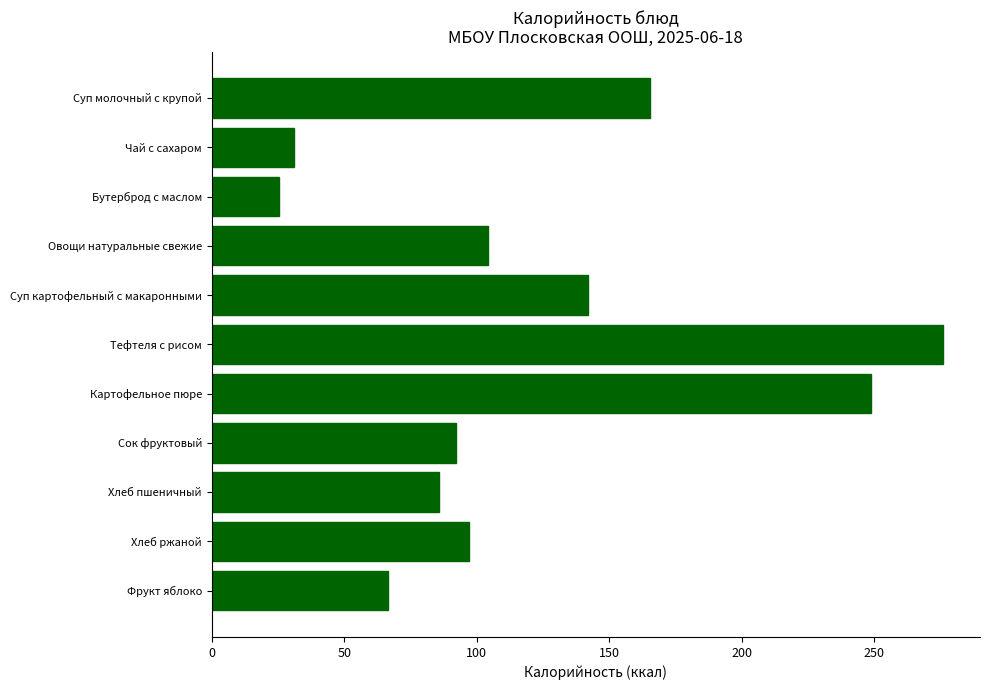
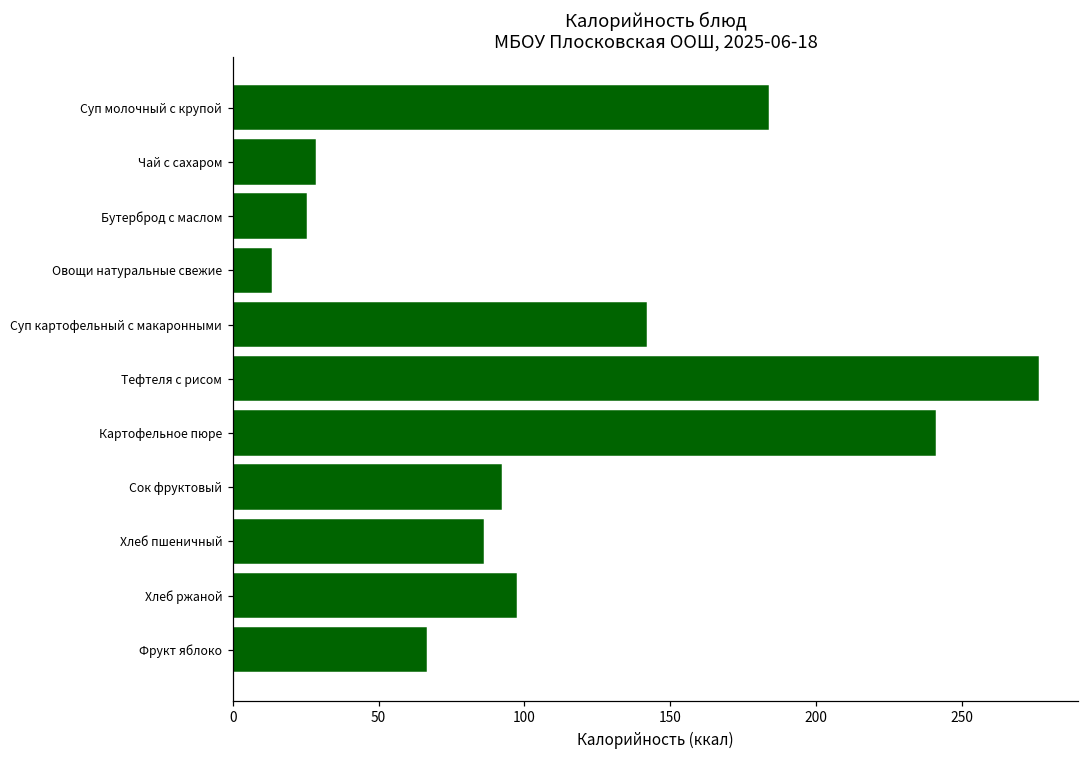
  {
-   "Суп молочный с крупой": 165,
-   "Чай с сахаром": 31,
+   "Суп молочный с крупой": 183,
+   "Чай с сахаром": 28,
    "Бутерброд с маслом": 25,
-   "Овощи натуральные свежие": 104,
+   "Овощи натуральные свежие": 13,
    "Суп картофельный с макаронными": 142,
    "Тефтеля с рисом": 276,
-   "Картофельное пюре": 249,
+   "Картофельное пюре": 241,
    "Сок фруктовый": 92,
    "Хлеб пшеничный": 86,
    "Хлеб ржаной": 97,
    "Фрукт яблоко": 66
  }
